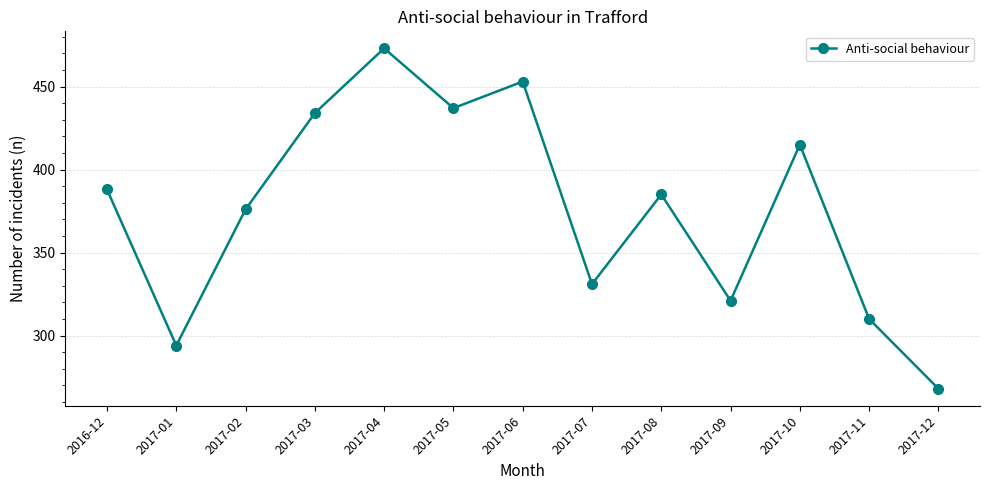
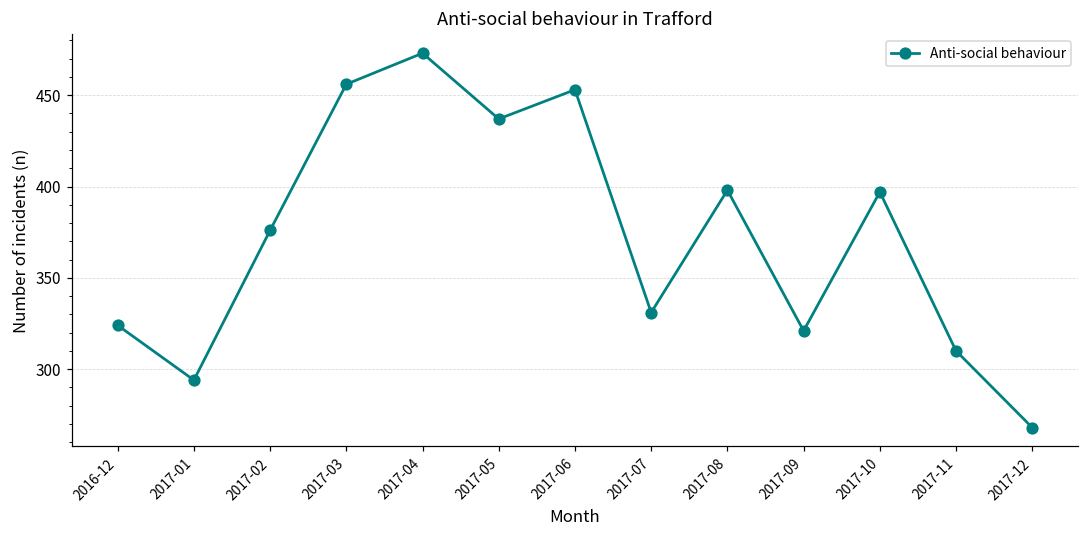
  {
-   "2016-12": 388,
+   "2016-12": 324,
    "2017-01": 294,
    "2017-02": 376,
-   "2017-03": 434,
+   "2017-03": 456,
    "2017-04": 473,
    "2017-05": 437,
    "2017-06": 453,
    "2017-07": 331,
-   "2017-08": 385,
+   "2017-08": 398,
    "2017-09": 321,
-   "2017-10": 415,
+   "2017-10": 397,
    "2017-11": 310,
    "2017-12": 268
  }
